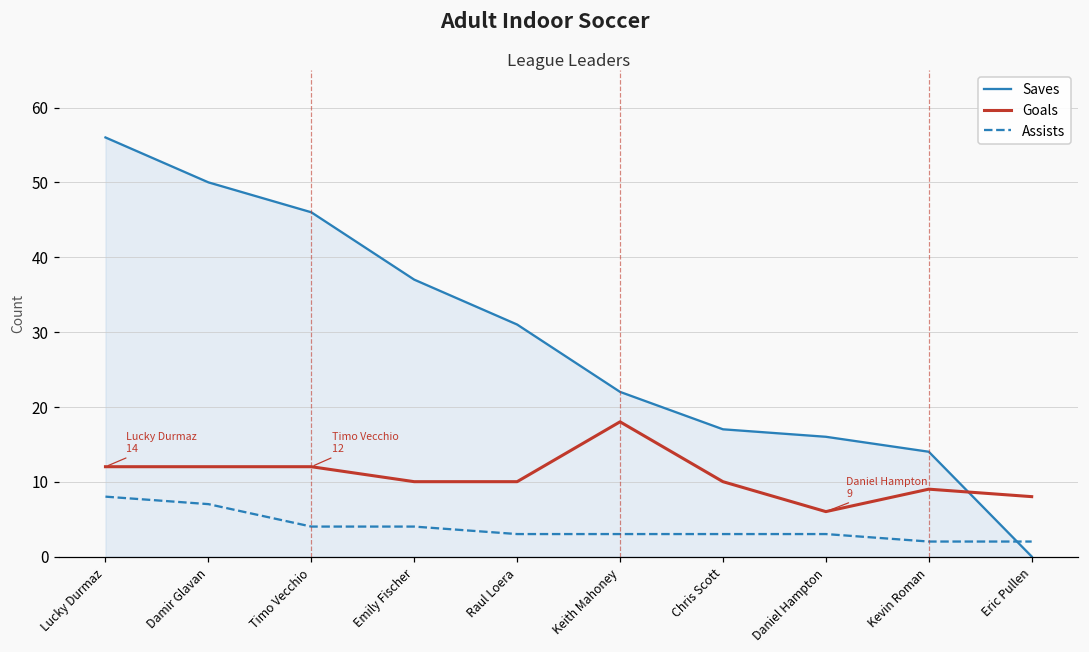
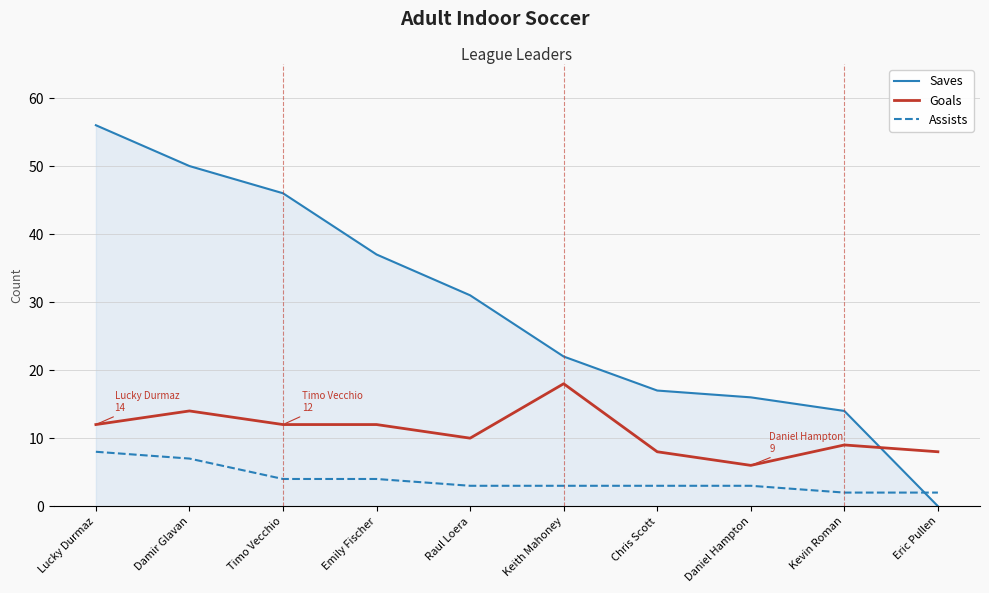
  {
    "Goals": {
-     "Damir Glavan": 12,
-     "Emily Fischer": 10,
+     "Damir Glavan": 14,
+     "Emily Fischer": 12,
      "Raul Loera": 10,
      "Keith Mahoney": 18,
-     "Chris Scott": 10,
+     "Chris Scott": 8,
      "Daniel Hampton": 6,
      "Eric Pullen": 8
    }
  }
